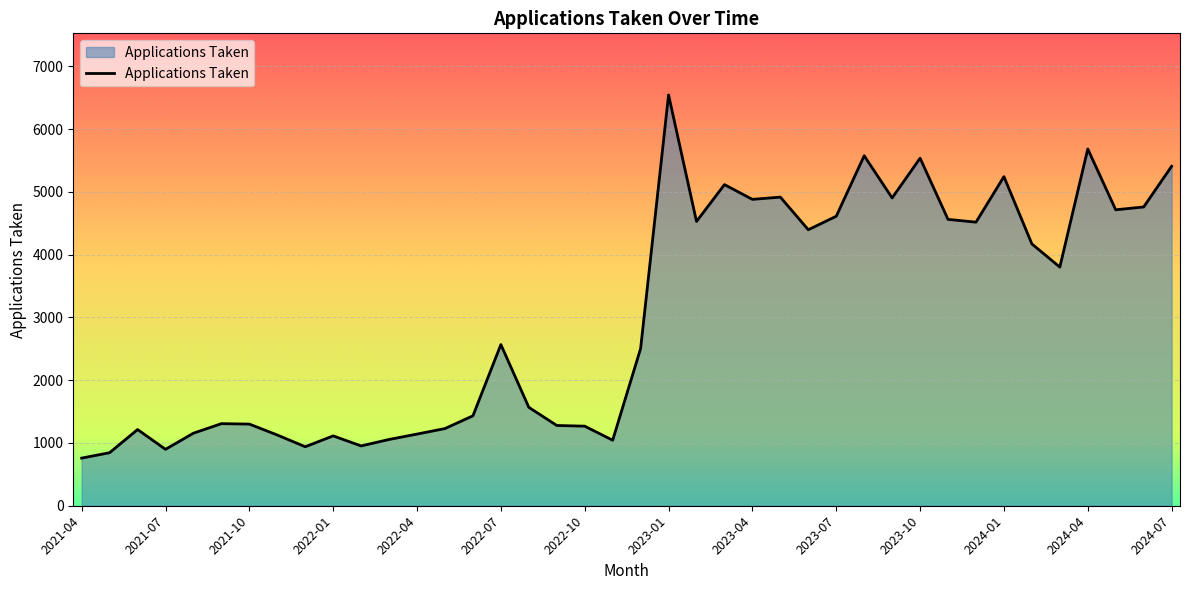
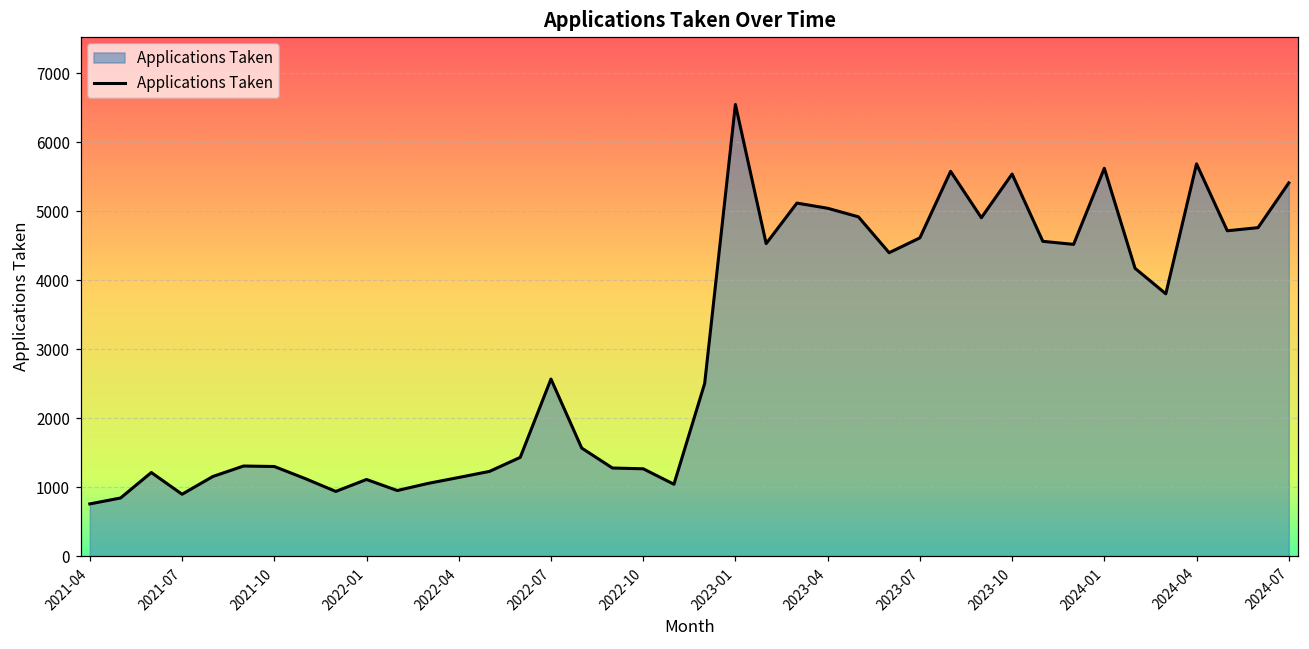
  {
    "2021-04": 800,
    "2021-07": 900,
    "2021-10": 1300,
    "2022-01": 1100,
    "2022-04": 1100,
    "2022-07": 2600,
    "2022-10": 1300,
    "2023-01": 6500,
-   "2023-04": 4900,
+   "2023-04": 5000,
    "2023-07": 4600,
    "2023-10": 5500,
-   "2024-01": 5200,
+   "2024-01": 5600,
    "2024-04": 5700,
    "2024-07": 5400
  }
